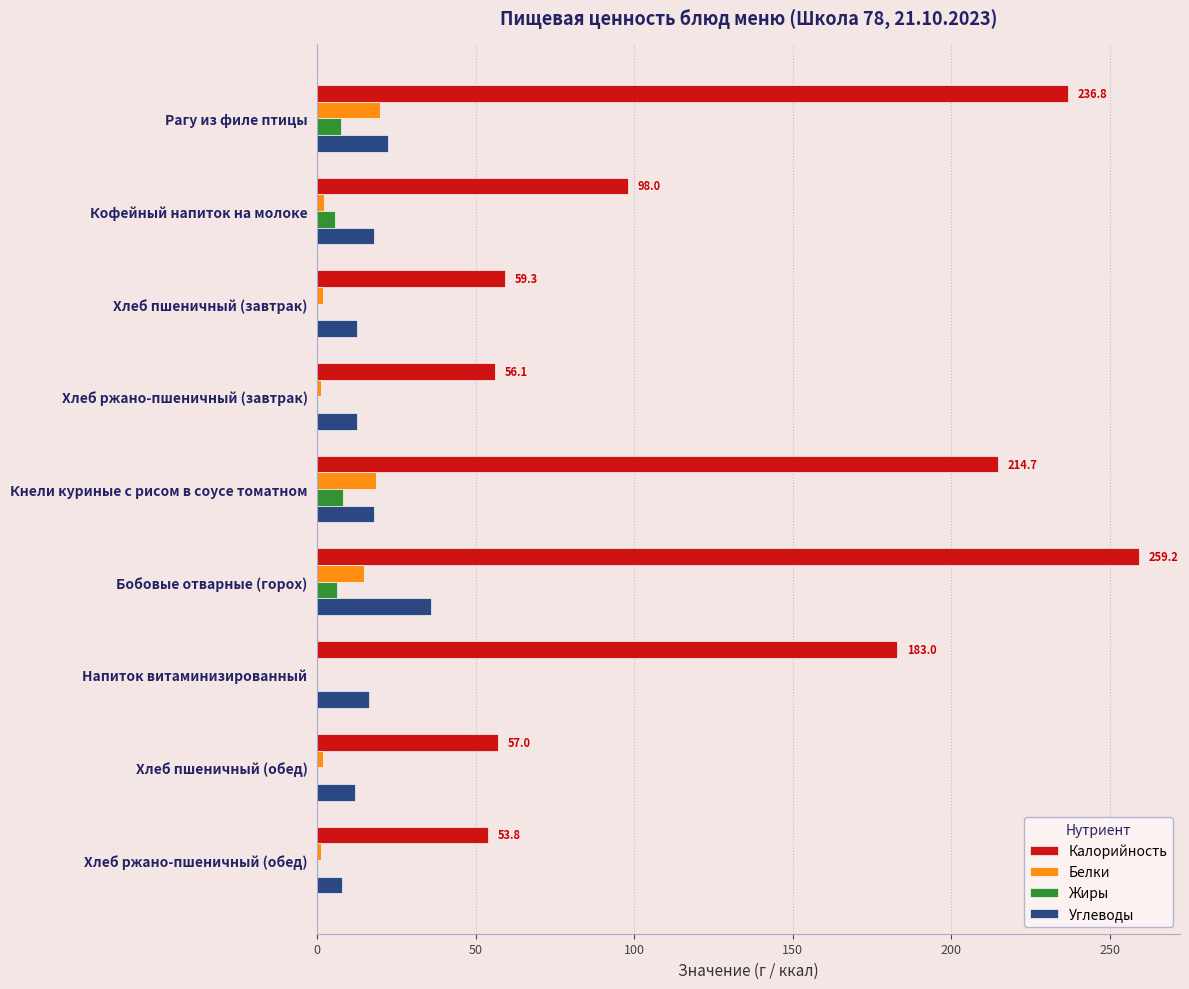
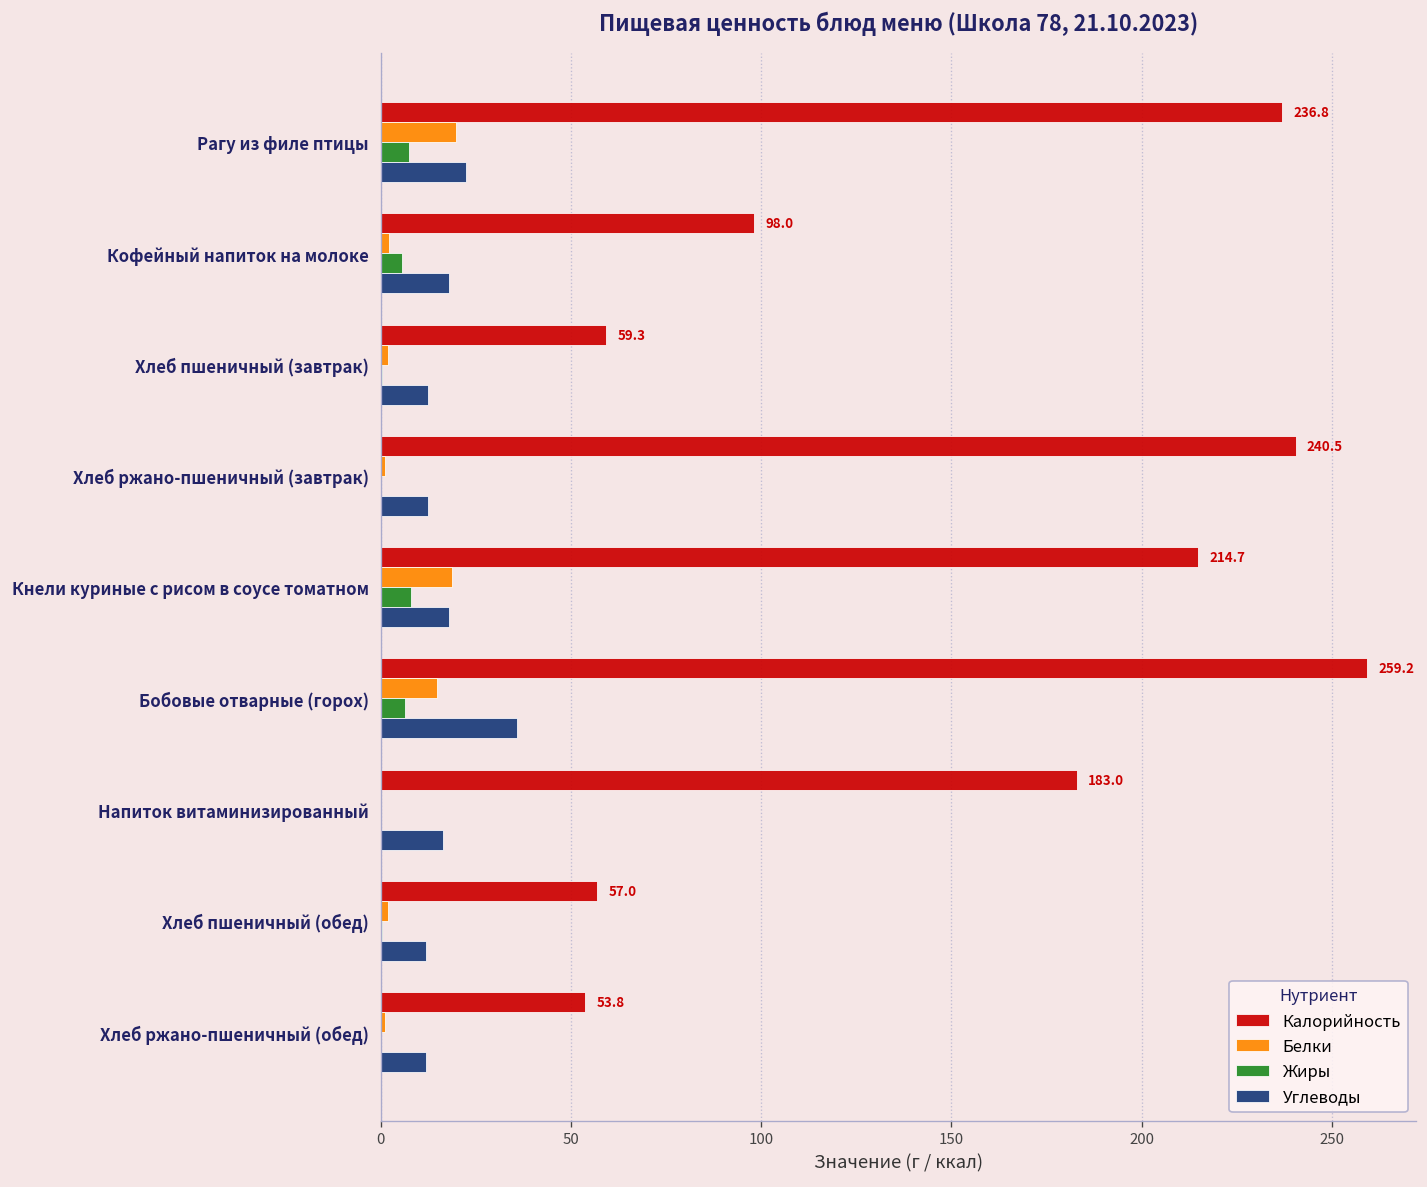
  {
    "Калорийность": {
      "Рагу из филе птицы": 236.8,
      "Кофейный напиток на молоке": 98.0,
      "Хлеб пшеничный (завтрак)": 59.3,
-     "Хлеб ржано-пшеничный (завтрак)": 56.1,
+     "Хлеб ржано-пшеничный (завтрак)": 240.5,
      "Кнели куриные с рисом в соусе томатном": 214.7,
      "Бобовые отварные (горох)": 259.2,
      "Напиток витаминизированный": 183.0,
      "Хлеб пшеничный (обед)": 57.0,
      "Хлеб ржано-пшеничный (обед)": 53.8
    },
    "Белки": {
      "Рагу из филе птицы": 20,
      "Кофейный напиток на молоке": 2,
      "Хлеб пшеничный (завтрак)": 2,
      "Хлеб ржано-пшеничный (завтрак)": 1,
      "Кнели куриные с рисом в соусе томатном": 19,
      "Бобовые отварные (горох)": 15,
      "Напиток витаминизированный": 0,
      "Хлеб пшеничный (обед)": 2,
      "Хлеб ржано-пшеничный (обед)": 1
    },
    "Жиры": {
      "Рагу из филе птицы": 8,
      "Кофейный напиток на молоке": 6,
      "Кнели куриные с рисом в соусе томатном": 8,
      "Бобовые отварные (горох)": 6,
      "Напиток витаминизированный": 0
    },
    "Углеводы": {
      "Рагу из филе птицы": 22,
      "Кофейный напиток на молоке": 18,
      "Хлеб пшеничный (завтрак)": 12,
      "Хлеб ржано-пшеничный (завтрак)": 12,
      "Кнели куриные с рисом в соусе томатном": 18,
      "Бобовые отварные (горох)": 36,
      "Напиток витаминизированный": 16,
      "Хлеб пшеничный (обед)": 12,
-     "Хлеб ржано-пшеничный (обед)": 8
+     "Хлеб ржано-пшеничный (обед)": 12
    }
  }
